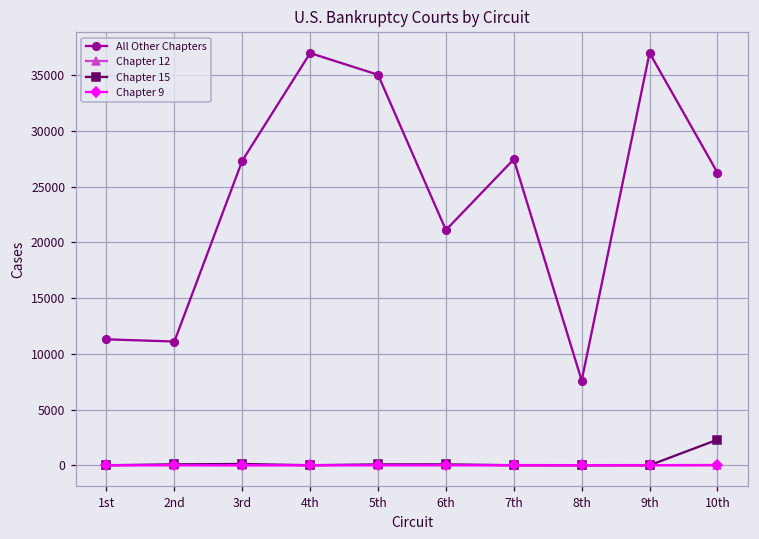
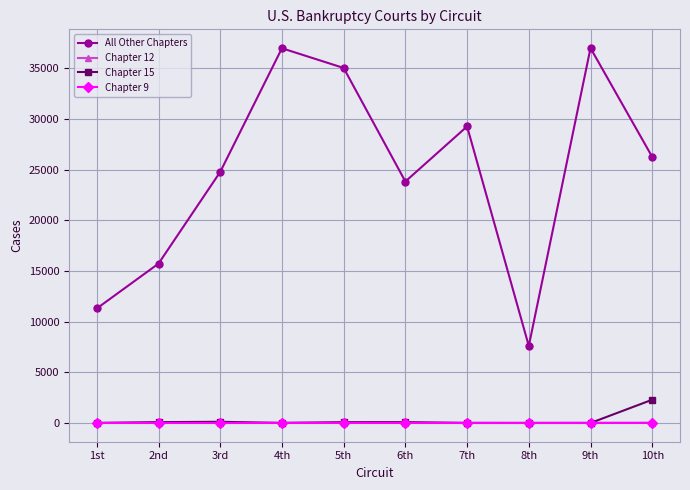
  {
    "All Other Chapters": {
      "1st": 11300,
-     "2nd": 11100,
-     "3rd": 27300,
+     "2nd": 15700,
+     "3rd": 24800,
      "4th": 37000,
      "5th": 35000,
-     "6th": 21100,
-     "7th": 27400,
+     "6th": 23800,
+     "7th": 29300,
      "8th": 7600,
      "9th": 37000,
      "10th": 26200
    },
    "Chapter 9": {
      "10th": 0
    },
    "Chapter 15": {
      "10th": 2300
    }
  }
